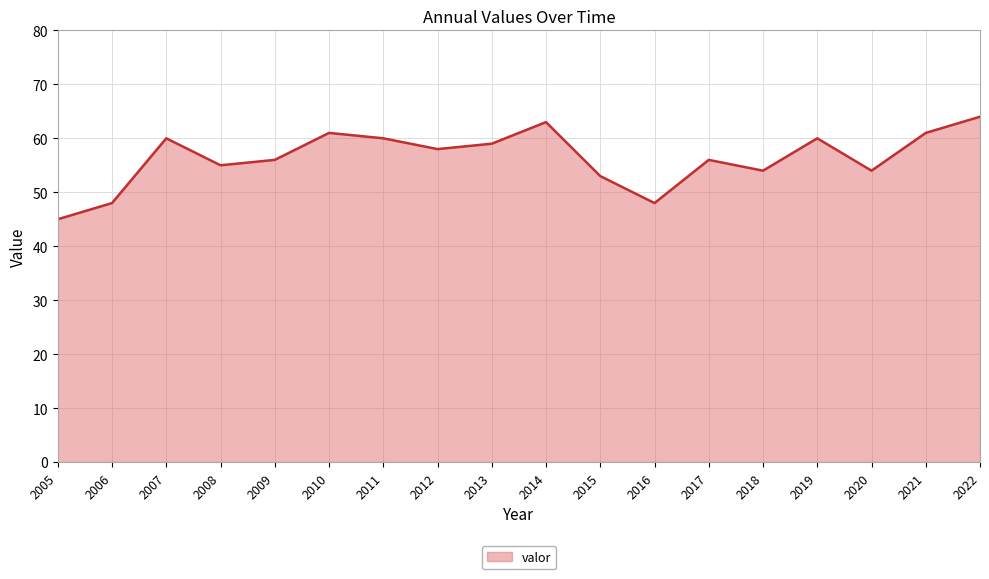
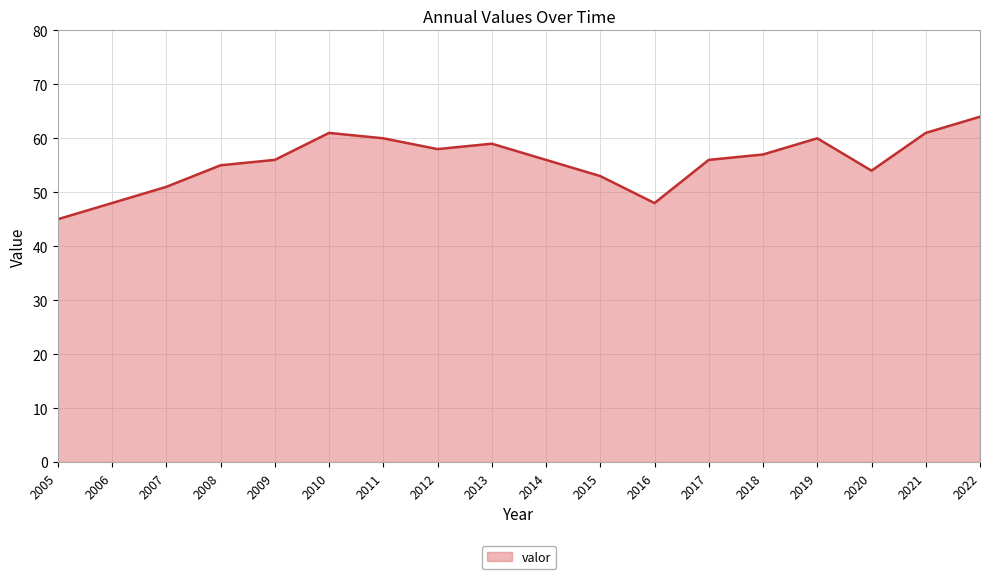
  {
    "2005": 45,
    "2006": 48,
-   "2007": 60,
+   "2007": 51,
    "2008": 55,
    "2009": 56,
    "2010": 61,
    "2011": 60,
    "2012": 58,
    "2013": 59,
-   "2014": 63,
+   "2014": 56,
    "2015": 53,
    "2016": 48,
    "2017": 56,
-   "2018": 54,
+   "2018": 57,
    "2019": 60,
    "2020": 54,
    "2021": 61,
    "2022": 64
  }
